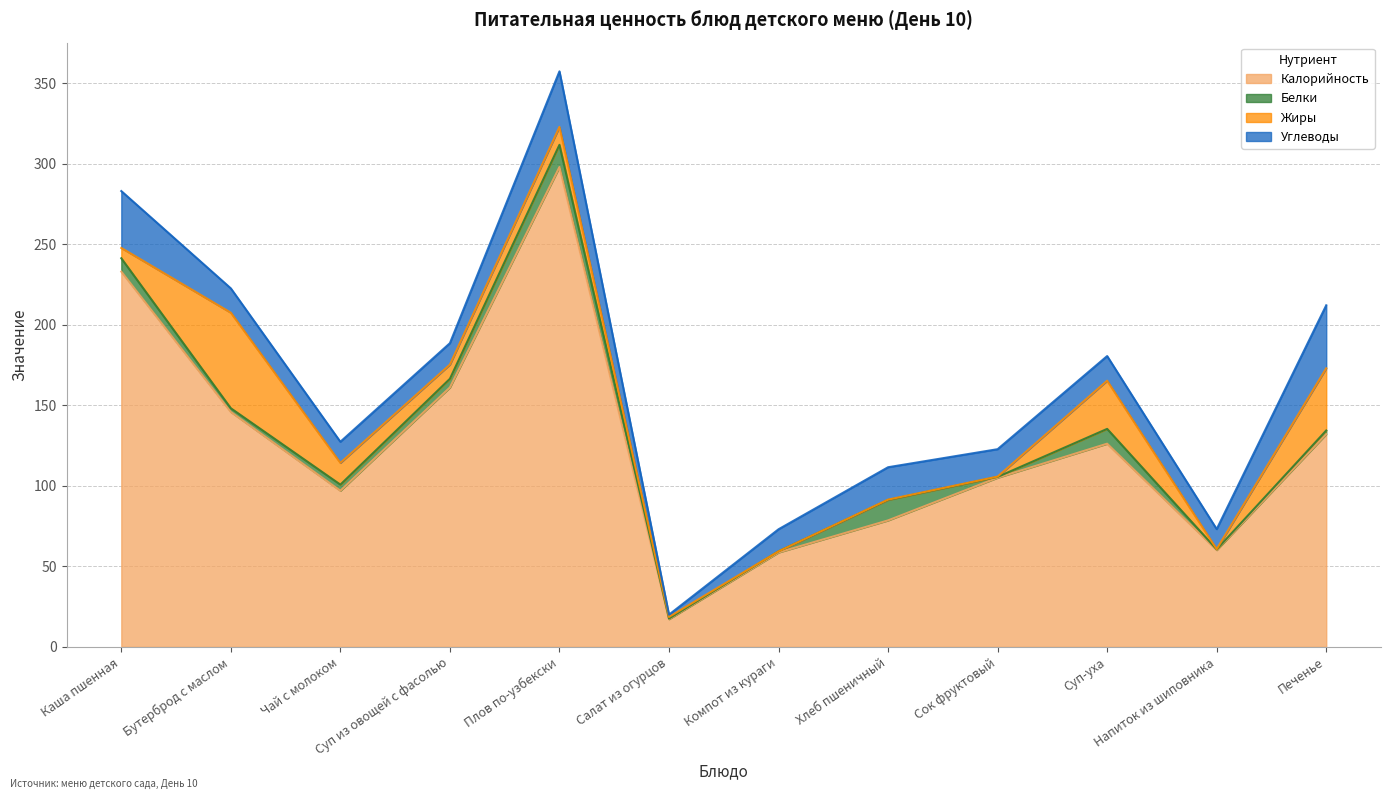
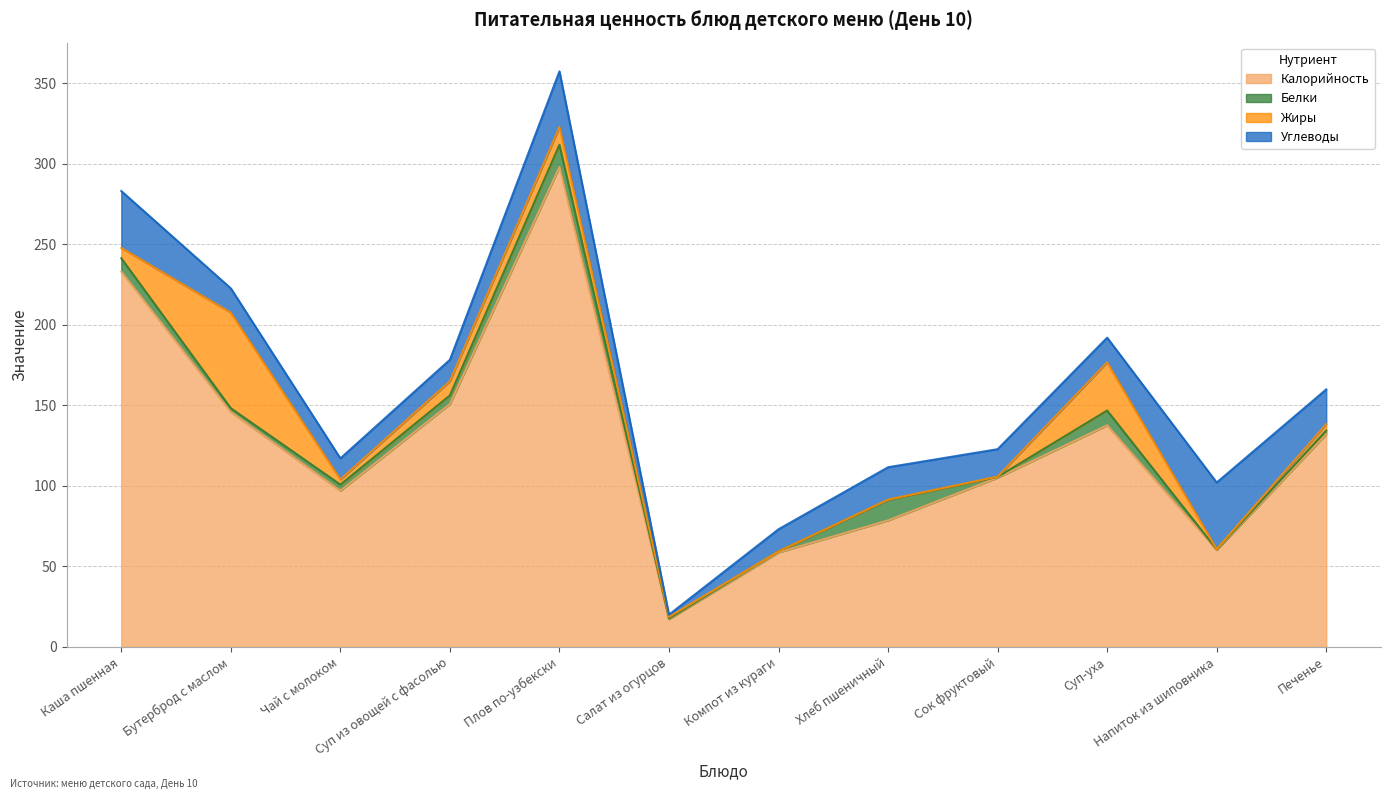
  {
    "Калорийность": {
      "Каша пшенная": 233,
      "Бутерброд с маслом": 146,
      "Чай с молоком": 97,
-     "Суп из овощей с фасолью": 161,
+     "Суп из овощей с фасолью": 151,
      "Плов по-узбекски": 298,
      "Хлеб пшеничный": 79,
-     "Суп-уха": 126,
+     "Суп-уха": 138,
      "Печенье": 132
    },
    "Белки": {
      "Каша пшенная": 8,
      "Бутерброд с маслом": 2,
      "Чай с молоком": 4,
      "Суп из овощей с фасолью": 5,
      "Плов по-узбекски": 14,
      "Суп-уха": 9,
      "Печенье": 2
    },
    "Жиры": {
      "Каша пшенная": 6,
      "Бутерброд с маслом": 59,
-     "Чай с молоком": 14,
+     "Чай с молоком": 3,
      "Суп из овощей с фасолью": 9,
      "Плов по-узбекски": 11,
      "Суп-уха": 30,
-     "Печенье": 39
+     "Печенье": 4
    },
    "Углеводы": {
      "Каша пшенная": 35,
      "Бутерброд с маслом": 15,
      "Чай с молоком": 13,
      "Суп из овощей с фасолью": 13,
      "Плов по-узбекски": 35,
      "Компот из кураги": 14,
      "Хлеб пшеничный": 20,
      "Сок фруктовый": 17,
      "Суп-уха": 15,
-     "Напиток из шиповника": 12,
-     "Печенье": 39
+     "Напиток из шиповника": 41,
+     "Печенье": 22
    }
  }
